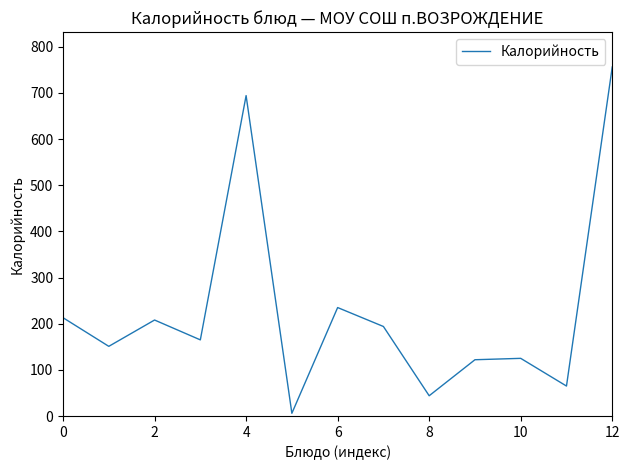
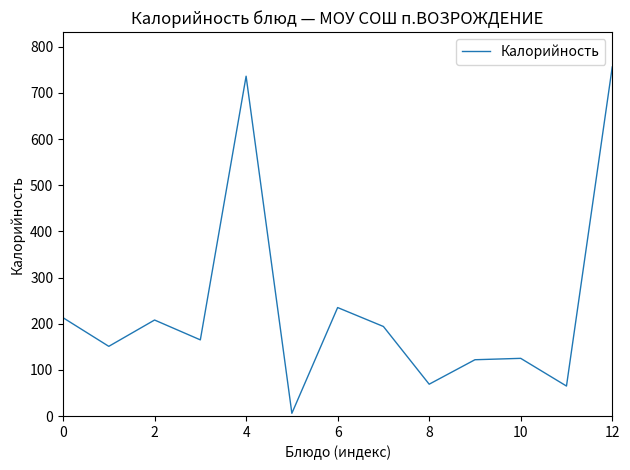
  {
    "0": 210,
    "2": 210,
-   "4": 690,
+   "4": 740,
    "6": 240,
-   "8": 40,
+   "8": 70,
    "10": 130,
    "12": 760
  }
